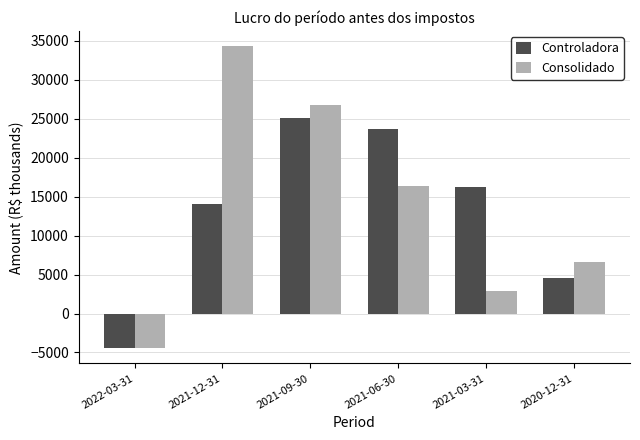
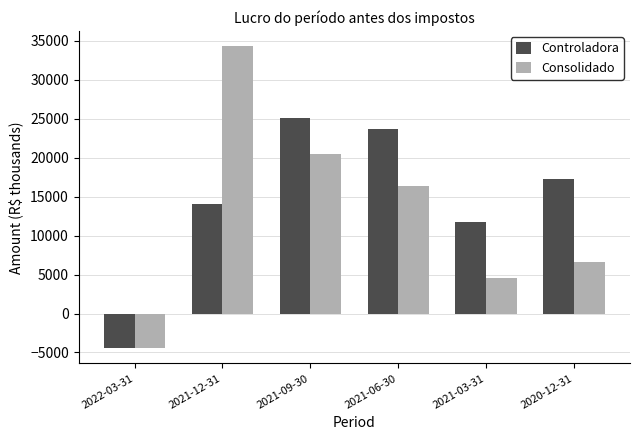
  {
    "Controladora": {
      "2022-03-31": -4000,
      "2021-12-31": 14000,
      "2021-09-30": 25000,
      "2021-06-30": 24000,
-     "2021-03-31": 16000,
-     "2020-12-31": 5000
+     "2021-03-31": 12000,
+     "2020-12-31": 17000
    },
    "Consolidado": {
      "2022-03-31": -4000,
      "2021-12-31": 34000,
-     "2021-09-30": 27000,
+     "2021-09-30": 21000,
      "2021-06-30": 16000,
-     "2021-03-31": 3000,
+     "2021-03-31": 5000,
      "2020-12-31": 7000
    }
  }
